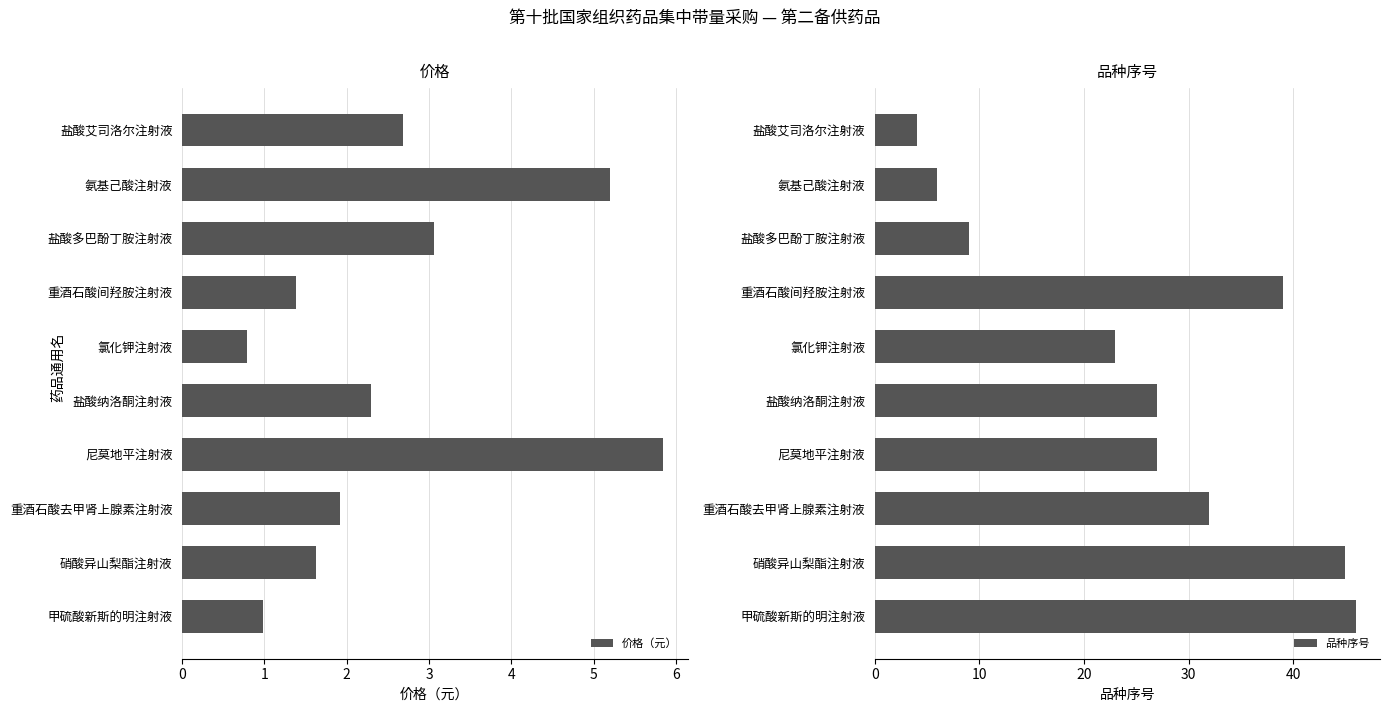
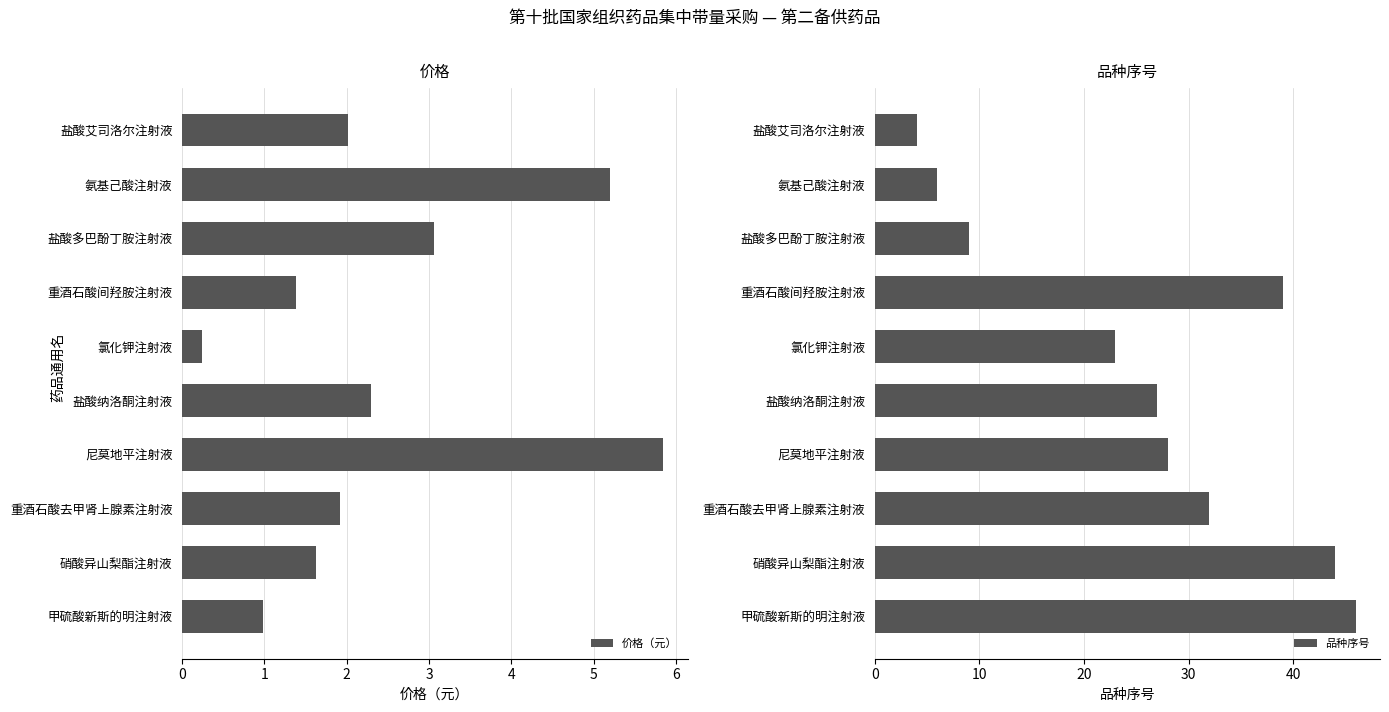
  {
    "价格": {
-     "盐酸艾司洛尔注射液": 2.7,
+     "盐酸艾司洛尔注射液": 2.0,
      "氨基己酸注射液": 5.2,
      "盐酸多巴酚丁胺注射液": 3.1,
      "重酒石酸间羟胺注射液": 1.4,
-     "氯化钾注射液": 0.8,
+     "氯化钾注射液": 0.2,
      "盐酸纳洛酮注射液": 2.3,
      "尼莫地平注射液": 5.9,
      "重酒石酸去甲肾上腺素注射液": 1.9,
      "硝酸异山梨酯注射液": 1.6,
      "甲硫酸新斯的明注射液": 1.0
    },
    "品种序号": {
      "盐酸艾司洛尔注射液": 4,
      "氨基己酸注射液": 6,
      "盐酸多巴酚丁胺注射液": 9,
      "重酒石酸间羟胺注射液": 39,
      "氯化钾注射液": 23,
      "盐酸纳洛酮注射液": 27,
-     "尼莫地平注射液": 27,
+     "尼莫地平注射液": 28,
      "重酒石酸去甲肾上腺素注射液": 32,
-     "硝酸异山梨酯注射液": 45,
+     "硝酸异山梨酯注射液": 44,
      "甲硫酸新斯的明注射液": 46
    }
  }
